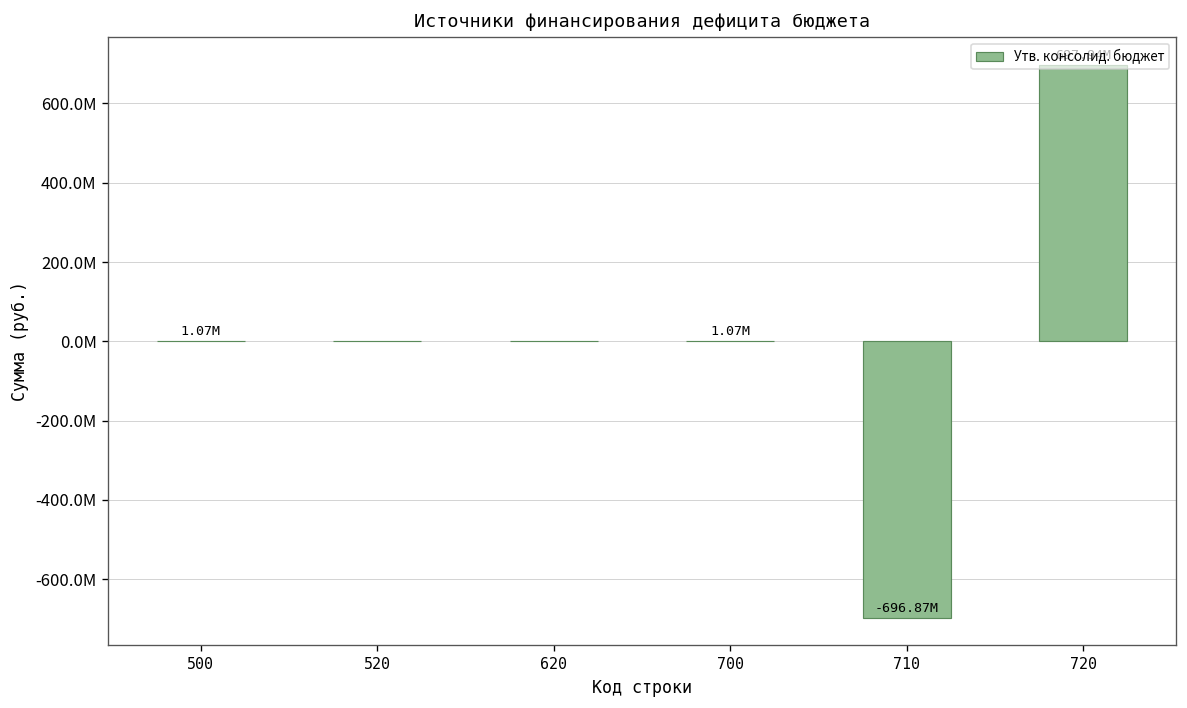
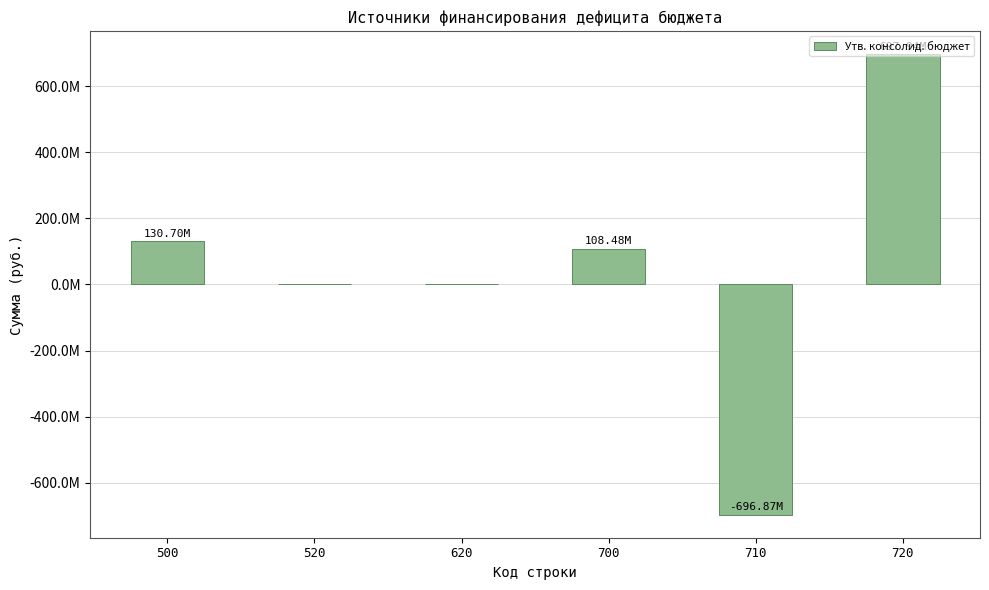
  {
-   "500": "1.07M",
-   "700": "1.07M",
+   "500": "130.70M",
+   "700": "108.48M",
    "710": "-696.87M"
  }
